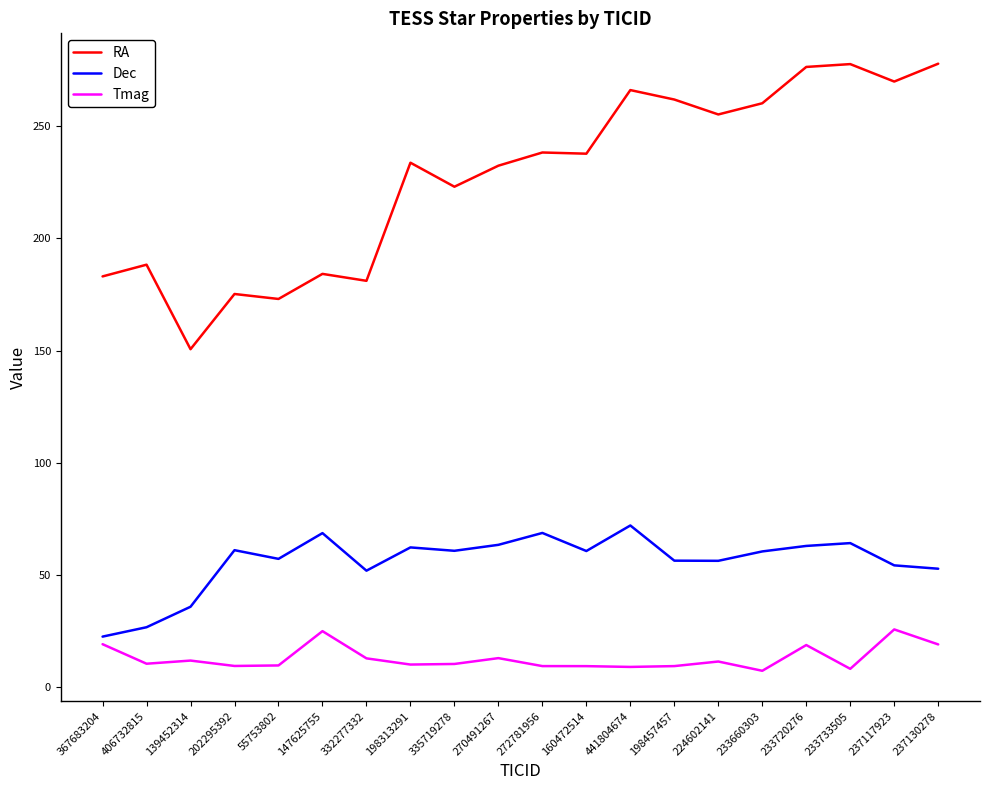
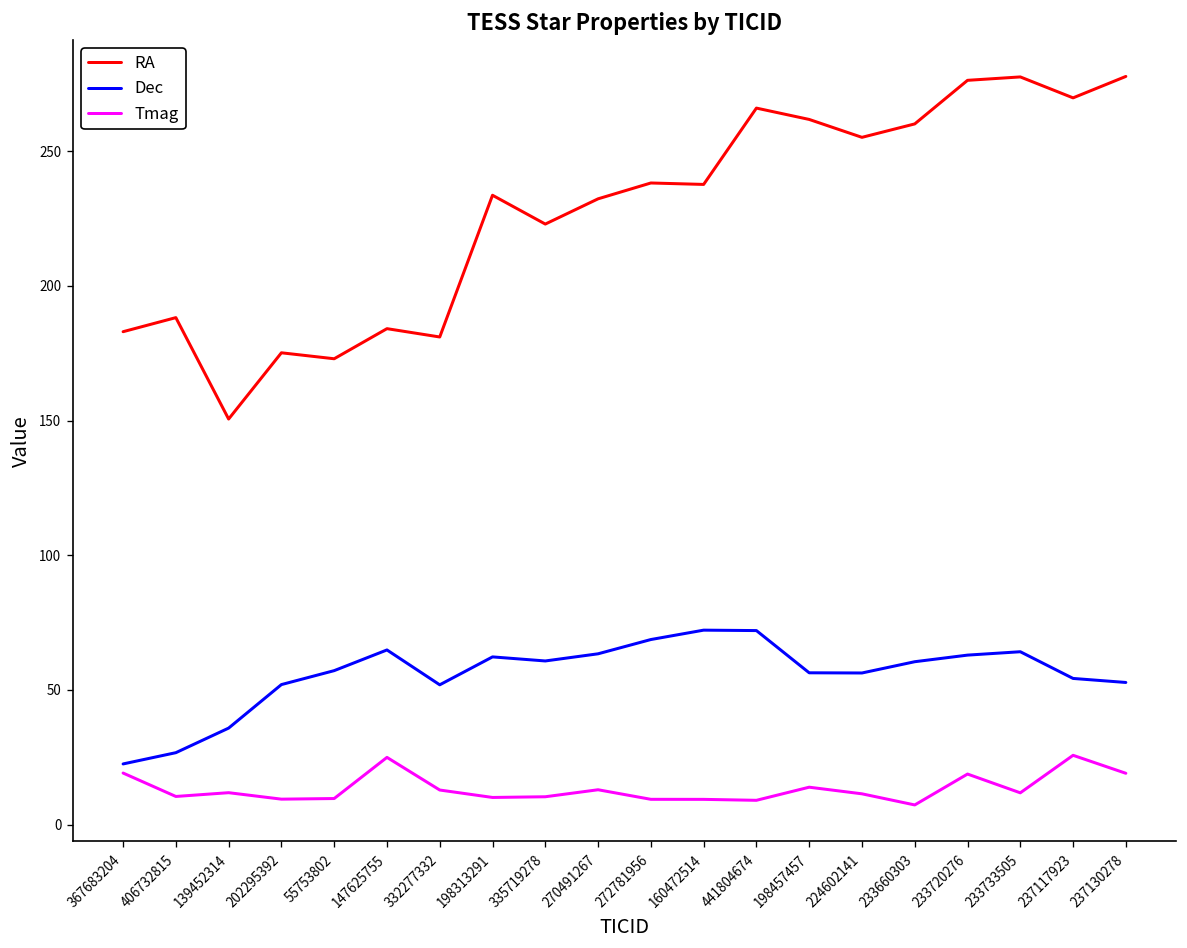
  {
    "RA": {
      "367683204": 183,
      "406732815": 188,
      "139452314": 151,
      "202295392": 175,
      "55753802": 173,
      "147625755": 184,
      "332277332": 181,
      "198313291": 234,
      "335719278": 223,
      "270491267": 232,
      "272781956": 238,
      "160472514": 238,
      "441804674": 266,
      "198457457": 262,
      "224602141": 255,
      "233660303": 260,
      "233720276": 276,
      "233733505": 278,
      "237117923": 270,
      "237130278": 278
    },
    "Dec": {
      "367683204": 23,
      "406732815": 27,
      "139452314": 36,
-     "202295392": 61,
+     "202295392": 52,
      "55753802": 57,
-     "147625755": 69,
+     "147625755": 65,
      "332277332": 52,
      "198313291": 62,
      "335719278": 61,
      "270491267": 63,
      "272781956": 69,
-     "160472514": 61,
+     "160472514": 72,
      "441804674": 72,
      "198457457": 56,
      "224602141": 56,
      "233660303": 60,
      "233720276": 63,
      "233733505": 64,
      "237117923": 54,
      "237130278": 53
    },
    "Tmag": {
      "367683204": 19,
      "406732815": 10,
      "139452314": 12,
      "202295392": 9,
      "55753802": 10,
      "147625755": 25,
      "332277332": 13,
      "198313291": 10,
      "335719278": 10,
      "270491267": 13,
      "272781956": 9,
      "160472514": 9,
      "441804674": 9,
-     "198457457": 9,
+     "198457457": 14,
      "224602141": 11,
      "233660303": 7,
      "233720276": 19,
-     "233733505": 8,
+     "233733505": 12,
      "237117923": 26,
      "237130278": 19
    }
  }
